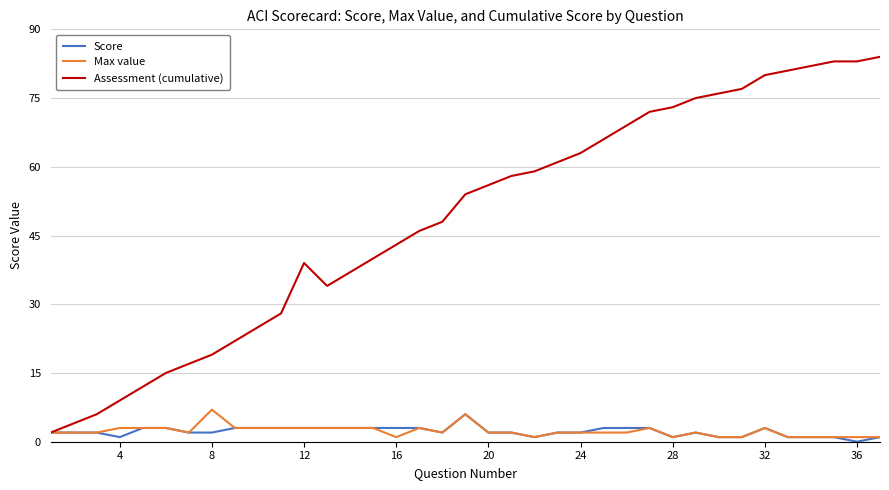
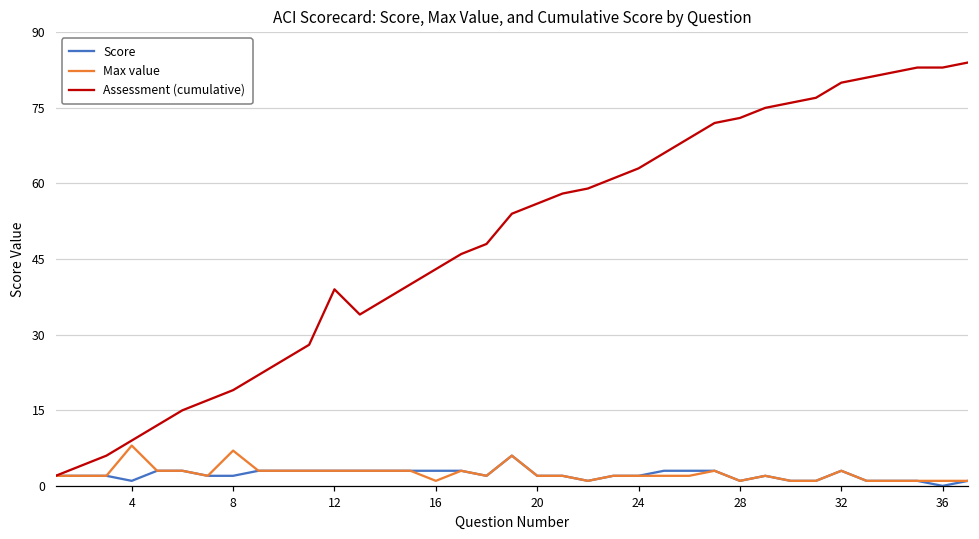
  {
    "Score": {
      "4": 1,
      "8": 2,
      "16": 3,
      "36": 0
    },
    "Max value": {
-     "4": 3,
+     "4": 8,
      "8": 7,
      "16": 1,
      "36": 1
    },
    "Assessment (cumulative)": {
      "4": 9,
      "8": 19,
      "12": 39,
      "16": 43,
      "20": 56,
      "24": 63,
      "28": 73,
      "32": 80,
      "36": 83
    }
  }
